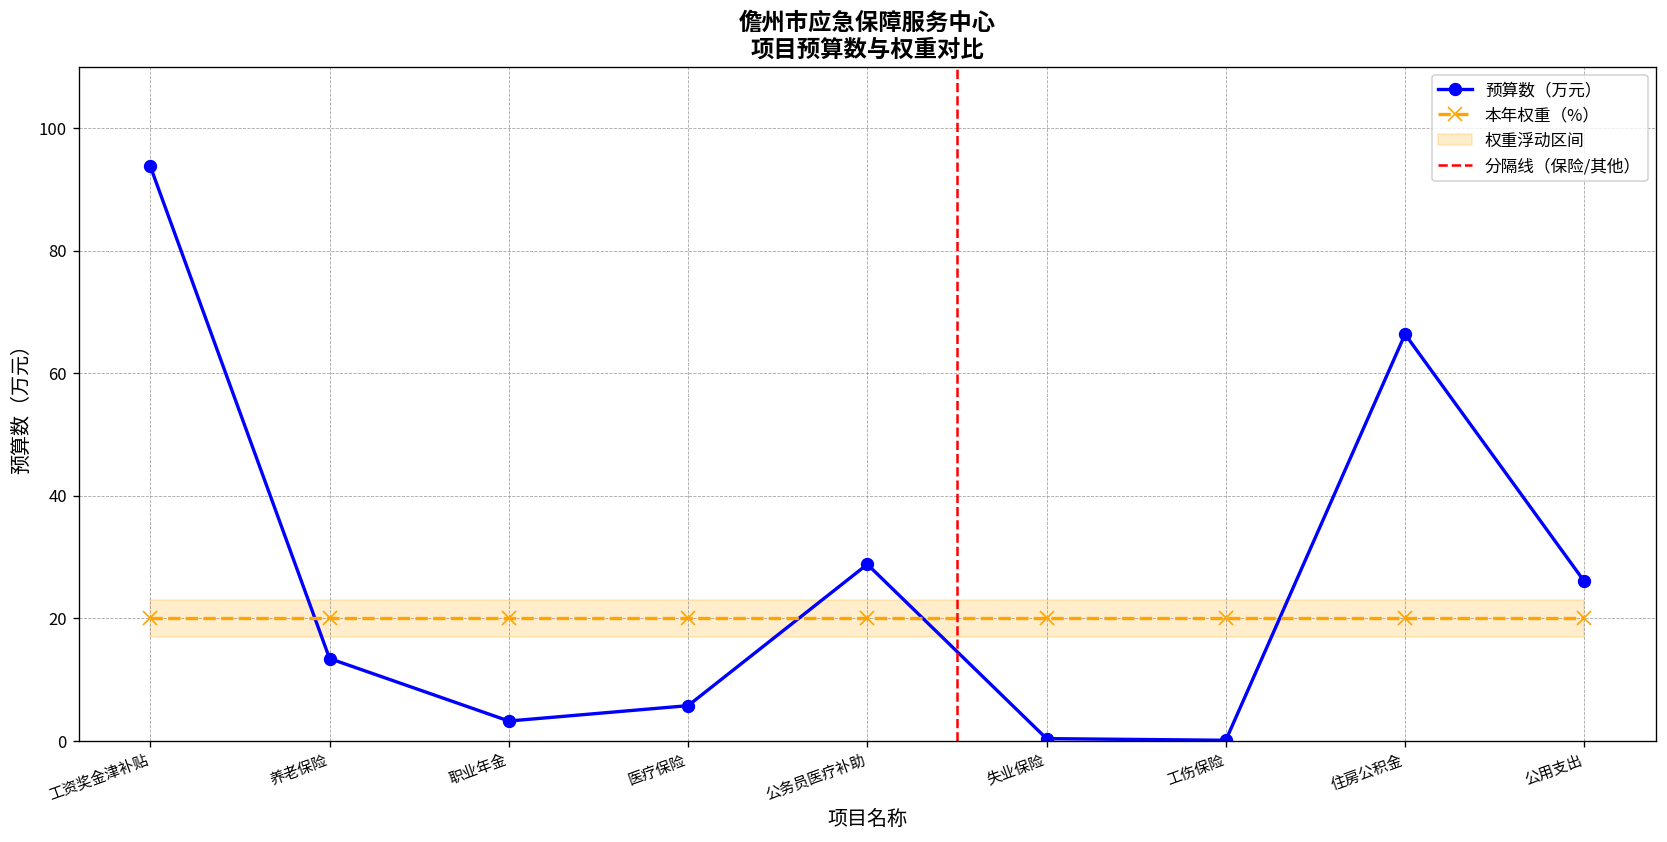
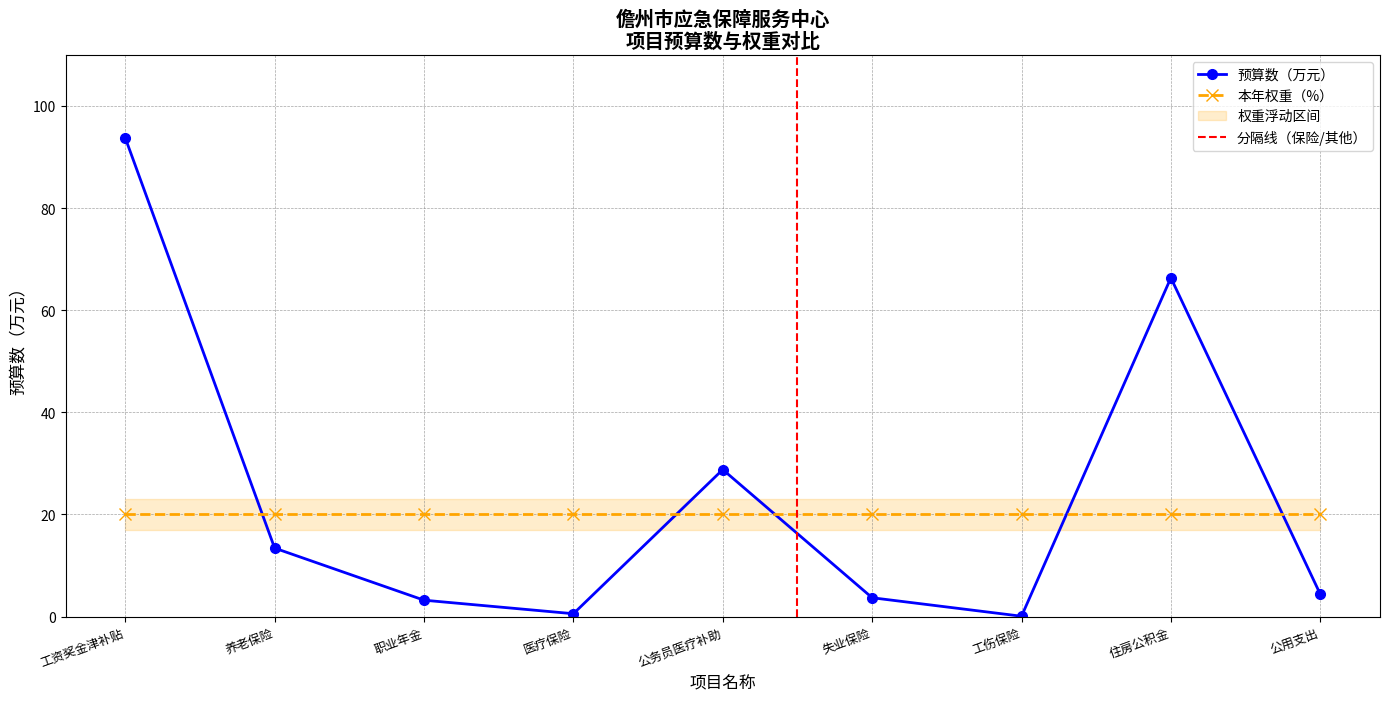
  {
    "预算数（万元）": {
      "工资奖金津补贴": 94,
      "养老保险": 13,
      "职业年金": 3,
-     "医疗保险": 6,
+     "医疗保险": 1,
      "公务员医疗补助": 29,
-     "失业保险": 0,
+     "失业保险": 4,
      "工伤保险": 0,
      "住房公积金": 66,
-     "公用支出": 26
+     "公用支出": 4
    }
  }
